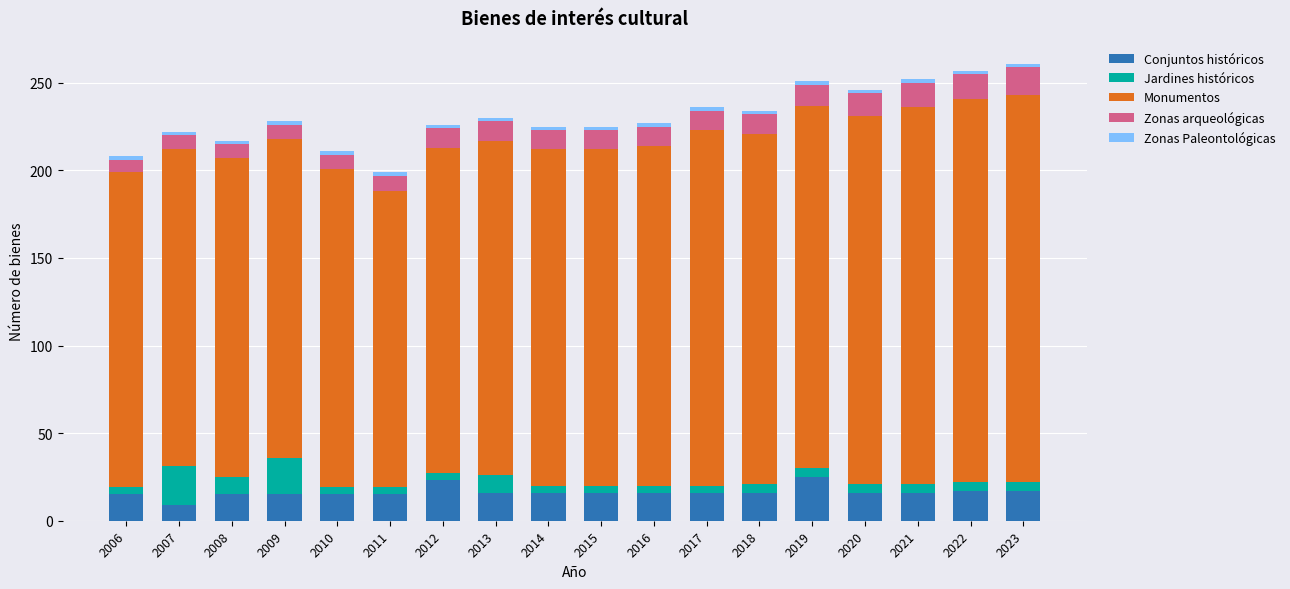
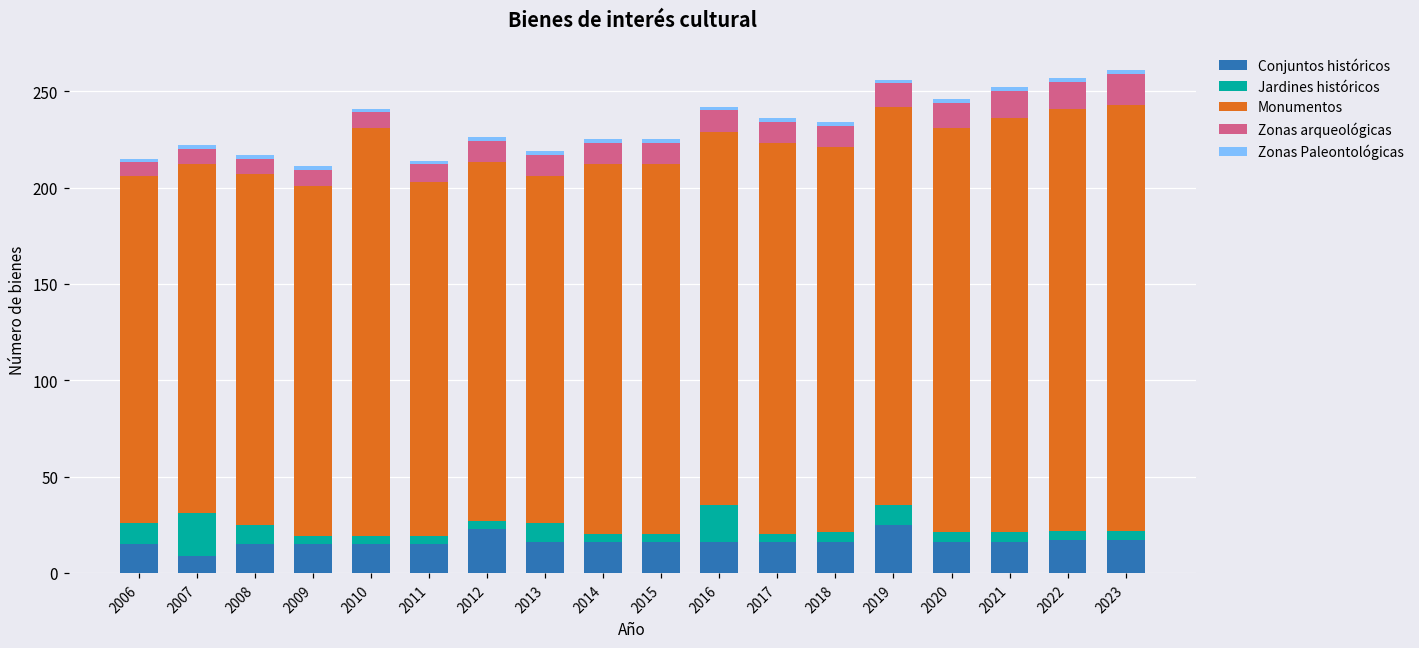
  {
    "Conjuntos históricos": {
      "2006": 15,
      "2007": 9,
      "2008": 15,
      "2009": 15,
      "2010": 15,
      "2011": 15,
      "2012": 23,
      "2013": 16,
      "2014": 16,
      "2015": 16,
      "2016": 16,
      "2017": 16,
      "2018": 16,
      "2019": 25,
      "2020": 16,
      "2021": 16,
      "2022": 17,
      "2023": 17
    },
    "Jardines históricos": {
-     "2006": 4,
+     "2006": 11,
      "2007": 22,
      "2008": 10,
-     "2009": 21,
+     "2009": 4,
      "2010": 4,
      "2011": 4,
      "2012": 4,
      "2013": 10,
      "2014": 4,
      "2015": 4,
-     "2016": 4,
+     "2016": 19,
      "2017": 4,
      "2018": 5,
-     "2019": 5,
+     "2019": 10,
      "2020": 5,
      "2021": 5,
      "2022": 5,
      "2023": 5
    },
    "Monumentos": {
      "2006": 180,
      "2007": 181,
      "2008": 182,
      "2009": 182,
-     "2010": 182,
-     "2011": 169,
+     "2010": 212,
+     "2011": 184,
      "2012": 186,
-     "2013": 191,
+     "2013": 180,
      "2014": 192,
      "2015": 192,
      "2016": 194,
      "2017": 203,
      "2018": 200,
      "2019": 207,
      "2020": 210,
      "2021": 215,
      "2022": 219,
      "2023": 221
    },
    "Zonas arqueológicas": {
      "2006": 7,
      "2007": 8,
      "2008": 8,
      "2009": 8,
      "2010": 8,
      "2011": 9,
      "2012": 11,
      "2013": 11,
      "2014": 11,
      "2015": 11,
      "2016": 11,
      "2017": 11,
      "2018": 11,
      "2019": 12,
      "2020": 13,
      "2021": 14,
      "2022": 14,
      "2023": 16
    },
    "Zonas Paleontológicas": {
      "2006": 2,
      "2007": 2,
      "2008": 2,
      "2009": 2,
      "2010": 2,
      "2011": 2,
      "2012": 2,
      "2013": 2,
      "2014": 2,
      "2015": 2,
      "2016": 2,
      "2017": 2,
      "2018": 2,
      "2019": 2,
      "2020": 2,
      "2021": 2,
      "2022": 2,
      "2023": 2
    }
  }
